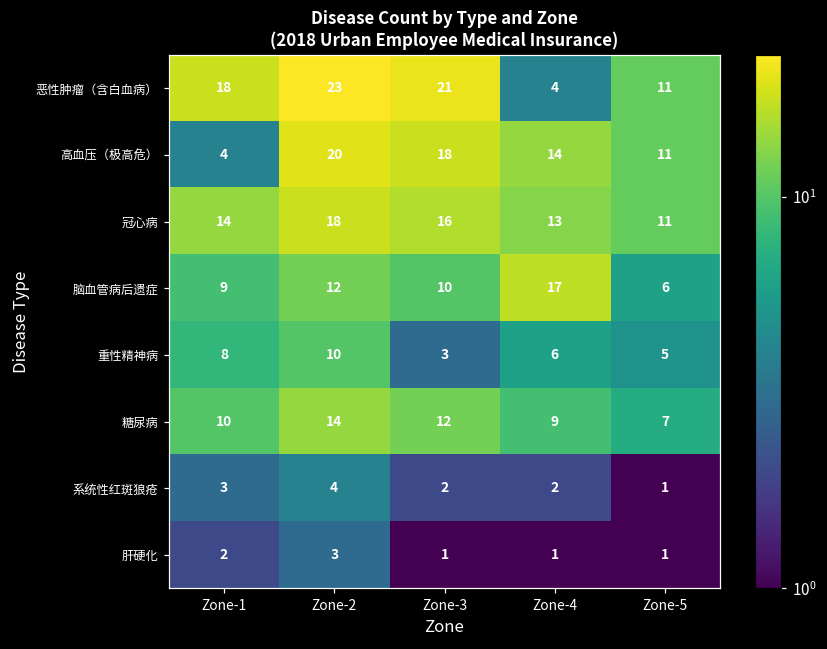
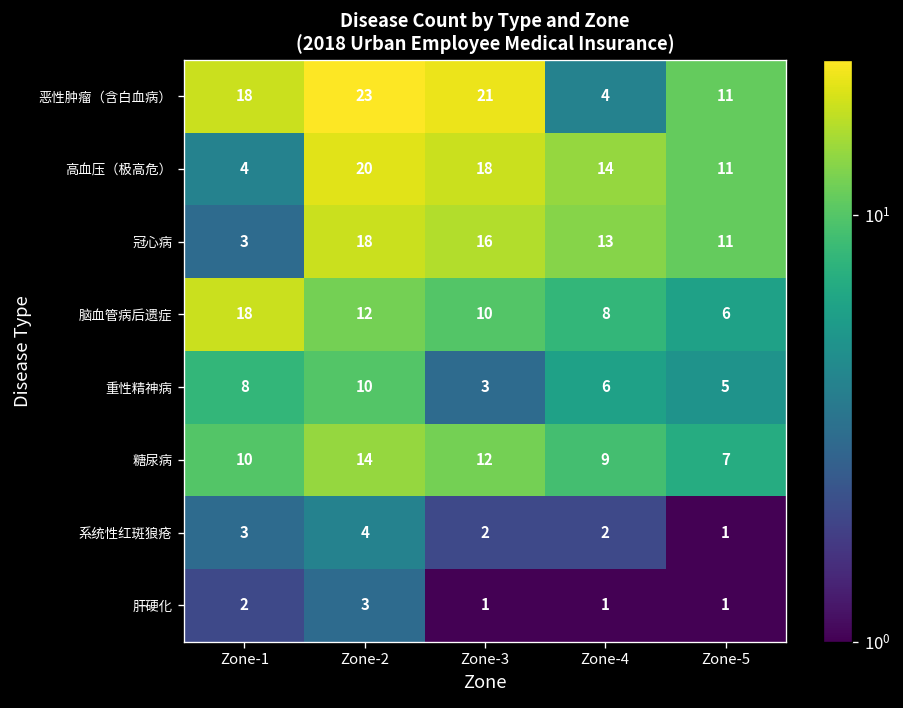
  {
    "恶性肿瘤（含白血病）": {
      "Zone-1": 18,
      "Zone-2": 23,
      "Zone-3": 21,
      "Zone-4": 4,
      "Zone-5": 11
    },
    "高血压（极高危）": {
      "Zone-1": 4,
      "Zone-2": 20,
      "Zone-3": 18,
      "Zone-4": 14,
      "Zone-5": 11
    },
    "冠心病": {
-     "Zone-1": 14,
+     "Zone-1": 3,
      "Zone-2": 18,
      "Zone-3": 16,
      "Zone-4": 13,
      "Zone-5": 11
    },
    "脑血管病后遗症": {
-     "Zone-1": 9,
+     "Zone-1": 18,
      "Zone-2": 12,
      "Zone-3": 10,
-     "Zone-4": 17,
+     "Zone-4": 8,
      "Zone-5": 6
    },
    "重性精神病": {
      "Zone-1": 8,
      "Zone-2": 10,
      "Zone-3": 3,
      "Zone-4": 6,
      "Zone-5": 5
    },
    "糖尿病": {
      "Zone-1": 10,
      "Zone-2": 14,
      "Zone-3": 12,
      "Zone-4": 9,
      "Zone-5": 7
    },
    "系统性红斑狼疮": {
      "Zone-1": 3,
      "Zone-2": 4,
      "Zone-3": 2,
      "Zone-4": 2,
      "Zone-5": 1
    },
    "肝硬化": {
      "Zone-1": 2,
      "Zone-2": 3,
      "Zone-3": 1,
      "Zone-4": 1,
      "Zone-5": 1
    }
  }
